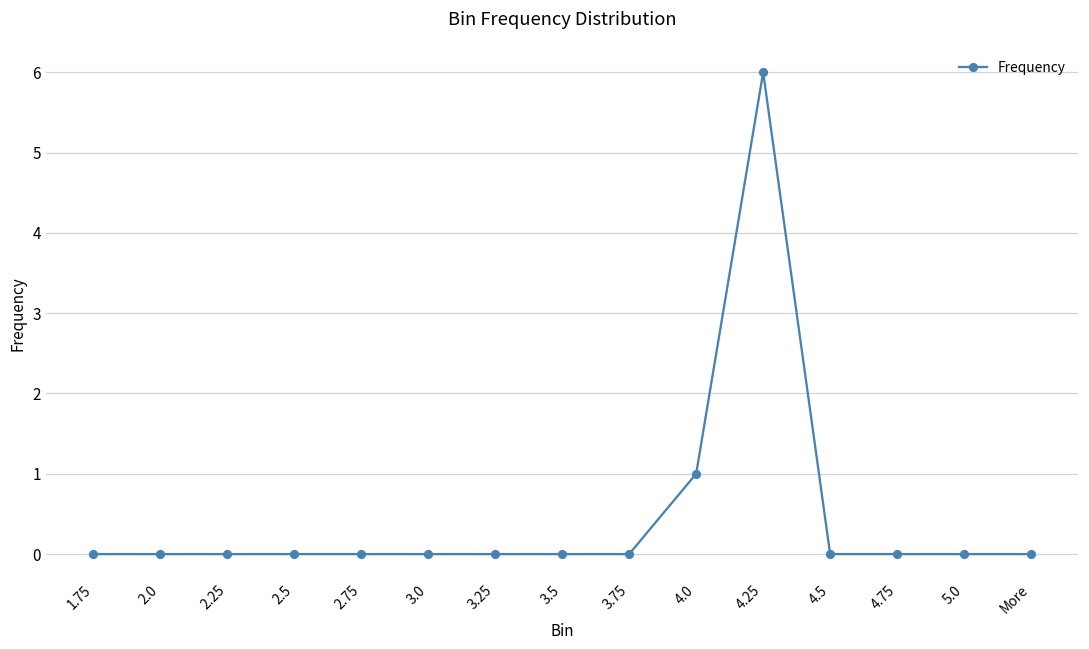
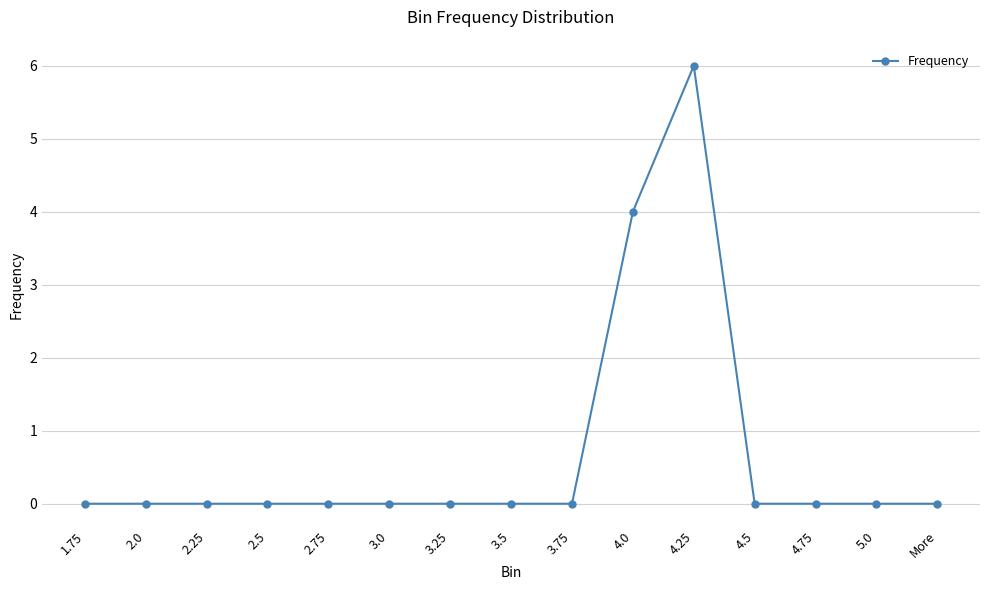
  {
    "1.75": 0,
    "2.0": 0,
    "2.25": 0,
    "2.5": 0,
    "2.75": 0,
    "3.0": 0,
    "3.25": 0,
    "3.5": 0,
    "3.75": 0,
-   "4.0": 1,
+   "4.0": 4,
    "4.25": 6,
    "4.5": 0,
    "4.75": 0,
    "5.0": 0,
    "More": 0
  }
